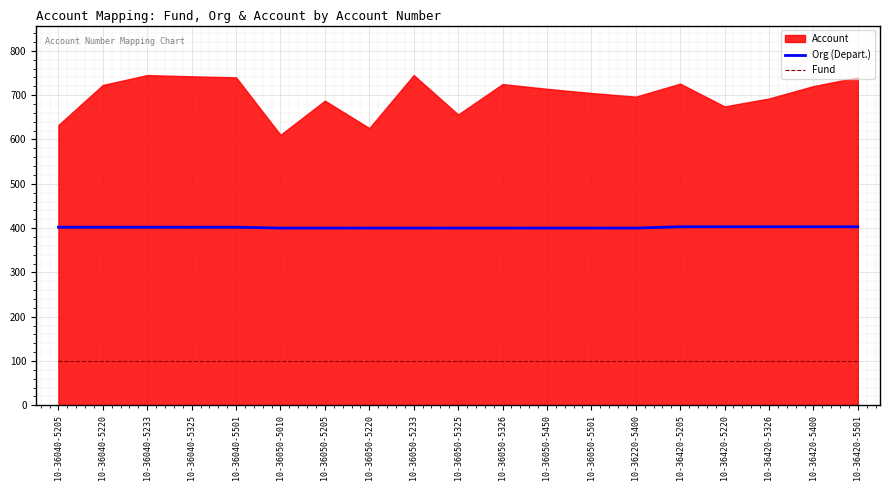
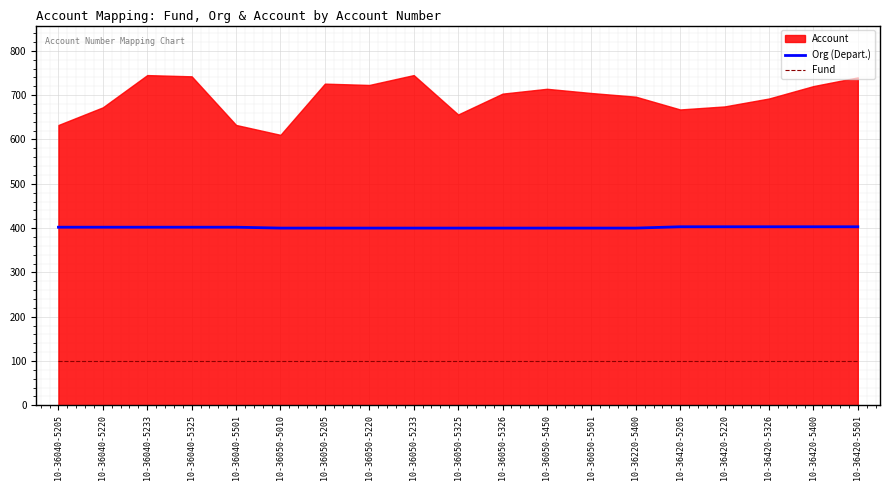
  {
    "Org (Depart.)": {
      "10-36040-5205": 400,
      "10-36040-5220": 400,
      "10-36040-5233": 400,
      "10-36040-5325": 400,
      "10-36040-5501": 400,
      "10-36050-5010": 400,
      "10-36050-5205": 400,
      "10-36050-5220": 400,
      "10-36050-5233": 400,
      "10-36050-5325": 400,
      "10-36050-5326": 400,
      "10-36050-5450": 400,
      "10-36050-5501": 400,
      "10-36220-5400": 400,
      "10-36420-5205": 400,
      "10-36420-5220": 400,
      "10-36420-5326": 400,
      "10-36420-5400": 400,
      "10-36420-5501": 400
    },
    "Account": {
      "10-36040-5205": 630,
-     "10-36040-5220": 720,
+     "10-36040-5220": 670,
      "10-36040-5233": 750,
      "10-36040-5325": 740,
-     "10-36040-5501": 740,
+     "10-36040-5501": 630,
      "10-36050-5010": 610,
-     "10-36050-5205": 690,
-     "10-36050-5220": 630,
+     "10-36050-5205": 730,
+     "10-36050-5220": 720,
      "10-36050-5233": 750,
      "10-36050-5325": 660,
-     "10-36050-5326": 730,
+     "10-36050-5326": 700,
      "10-36050-5450": 710,
      "10-36050-5501": 700,
      "10-36220-5400": 700,
-     "10-36420-5205": 730,
+     "10-36420-5205": 670,
      "10-36420-5220": 670,
      "10-36420-5326": 690,
      "10-36420-5400": 720
    },
    "Fund": {
      "10-36040-5205": 100,
      "10-36040-5220": 100,
      "10-36040-5233": 100,
      "10-36040-5325": 100,
      "10-36040-5501": 100,
      "10-36050-5010": 100,
      "10-36050-5205": 100,
      "10-36050-5220": 100,
      "10-36050-5233": 100,
      "10-36050-5325": 100,
      "10-36050-5326": 100,
      "10-36050-5450": 100,
      "10-36050-5501": 100,
      "10-36220-5400": 100,
      "10-36420-5205": 100,
      "10-36420-5220": 100,
      "10-36420-5326": 100,
      "10-36420-5400": 100,
      "10-36420-5501": 100
    }
  }
